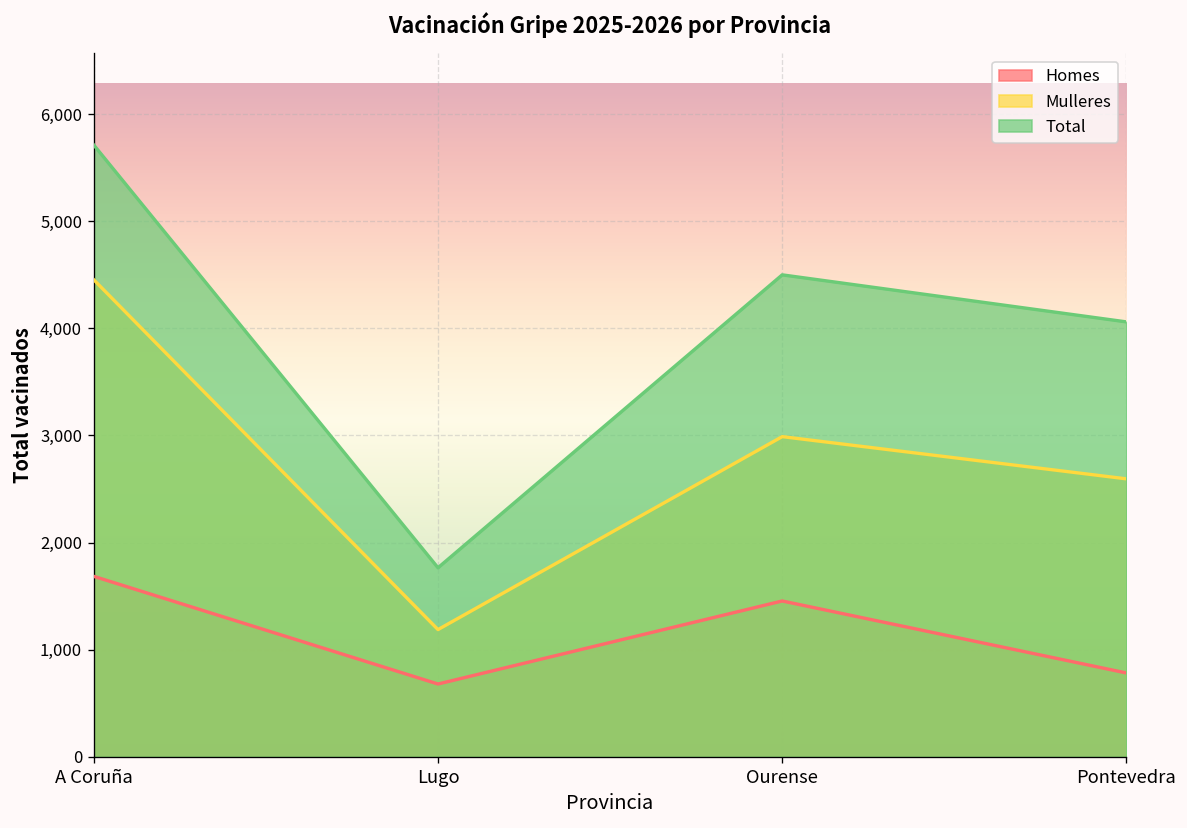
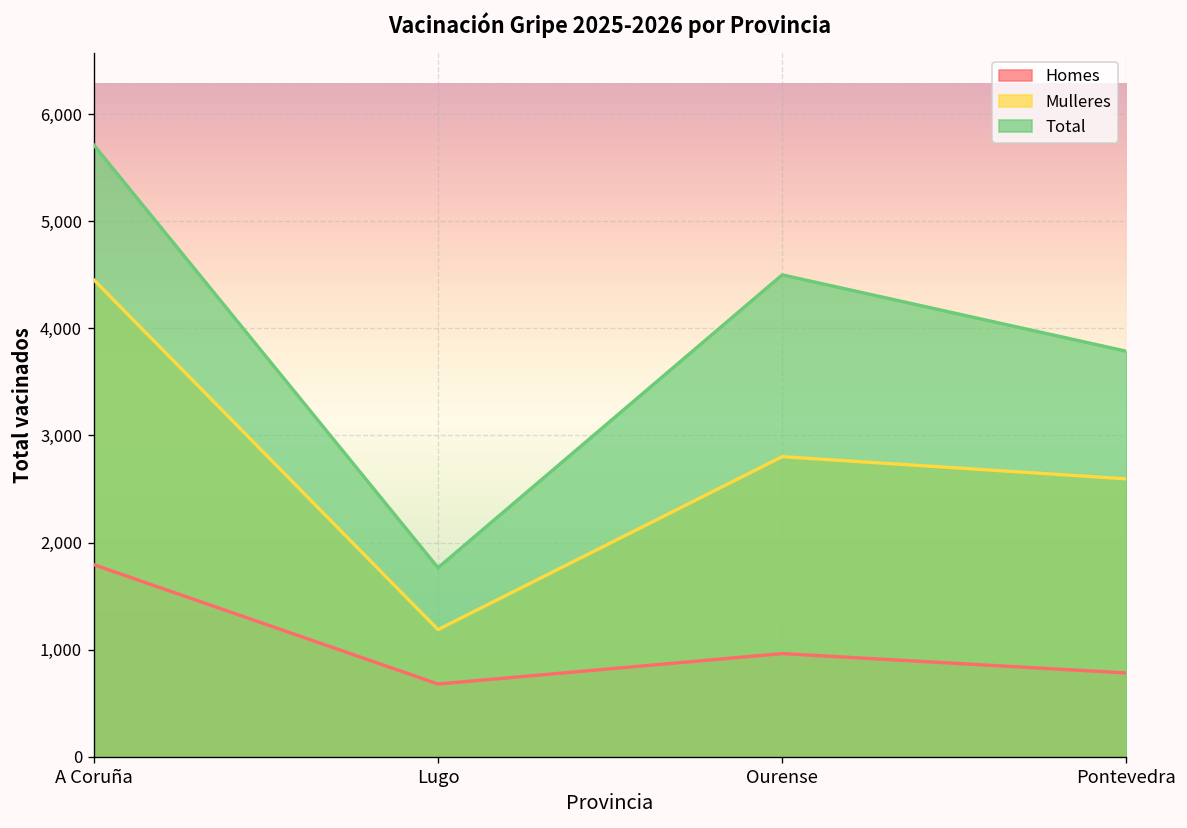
  {
    "Homes": {
-     "A Coruña": "1,700",
+     "A Coruña": "1,800",
      "Lugo": "700",
-     "Ourense": "1,500",
+     "Ourense": "1,000",
      "Pontevedra": "800"
    },
    "Mulleres": {
      "A Coruña": "4,500",
      "Lugo": "1,200",
-     "Ourense": "3,000",
+     "Ourense": "2,800",
      "Pontevedra": "2,600"
    },
    "Total": {
      "A Coruña": "5,700",
      "Lugo": "1,800",
      "Ourense": "4,500",
-     "Pontevedra": "4,100"
+     "Pontevedra": "3,800"
    }
  }
